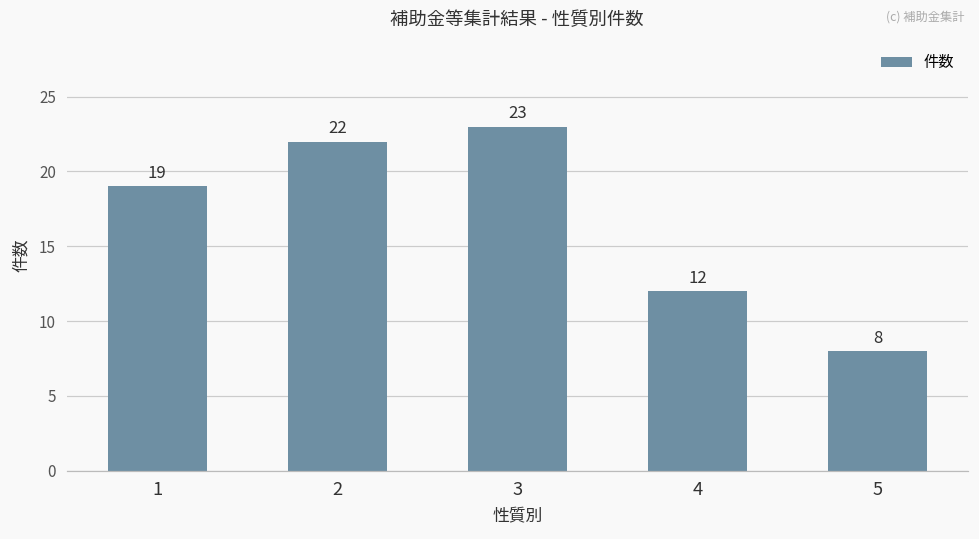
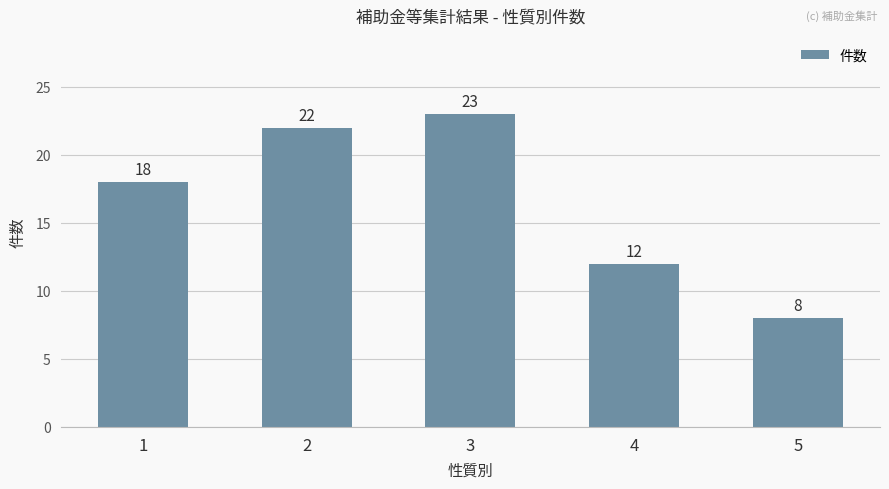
  {
-   "1": 19,
+   "1": 18,
    "2": 22,
    "3": 23,
    "4": 12,
    "5": 8
  }
